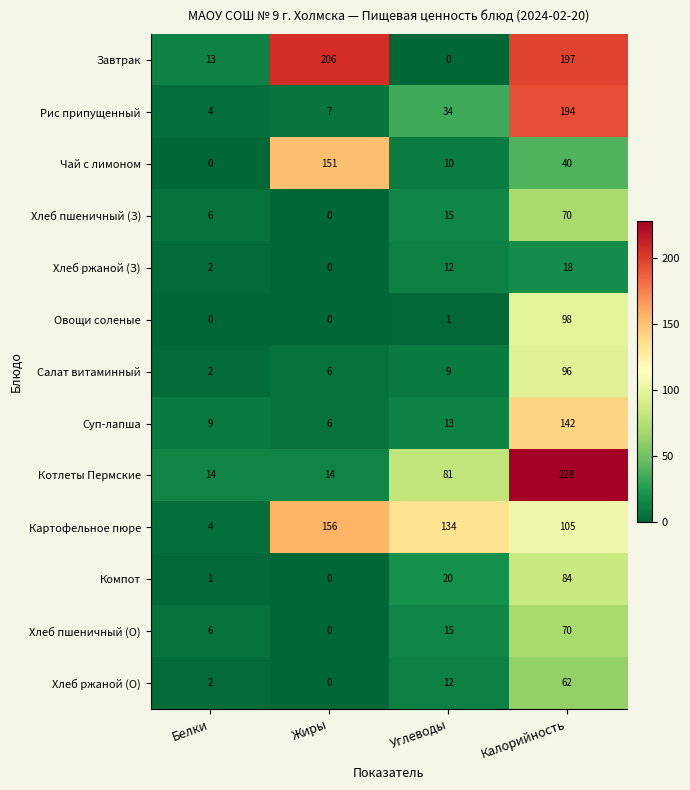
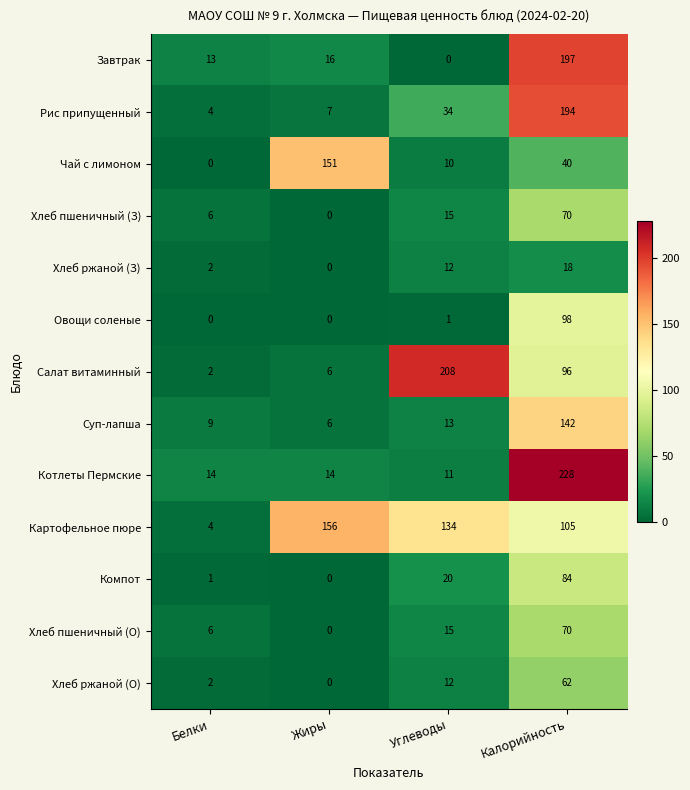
  {
    "Завтрак": {
      "Белки": 13,
-     "Жиры": 206,
+     "Жиры": 16,
      "Углеводы": 0,
      "Калорийность": 197
    },
    "Рис припущенный": {
      "Белки": 4,
      "Жиры": 7,
      "Углеводы": 34,
      "Калорийность": 194
    },
    "Чай с лимоном": {
      "Белки": 0,
      "Жиры": 151,
      "Углеводы": 10,
      "Калорийность": 40
    },
    "Хлеб пшеничный (З)": {
      "Белки": 6,
      "Жиры": 0,
      "Углеводы": 15,
      "Калорийность": 70
    },
    "Хлеб ржаной (З)": {
      "Белки": 2,
      "Жиры": 0,
      "Углеводы": 12,
      "Калорийность": 18
    },
    "Овощи соленые": {
      "Белки": 0,
      "Жиры": 0,
      "Углеводы": 1,
      "Калорийность": 98
    },
    "Салат витаминный": {
      "Белки": 2,
      "Жиры": 6,
-     "Углеводы": 9,
+     "Углеводы": 208,
      "Калорийность": 96
    },
    "Суп-лапша": {
      "Белки": 9,
      "Жиры": 6,
      "Углеводы": 13,
      "Калорийность": 142
    },
    "Котлеты Пермские": {
      "Белки": 14,
      "Жиры": 14,
-     "Углеводы": 81,
+     "Углеводы": 11,
      "Калорийность": 228
    },
    "Картофельное пюре": {
      "Белки": 4,
      "Жиры": 156,
      "Углеводы": 134,
      "Калорийность": 105
    },
    "Компот": {
      "Белки": 1,
      "Жиры": 0,
      "Углеводы": 20,
      "Калорийность": 84
    },
    "Хлеб пшеничный (О)": {
      "Белки": 6,
      "Жиры": 0,
      "Углеводы": 15,
      "Калорийность": 70
    },
    "Хлеб ржаной (О)": {
      "Белки": 2,
      "Жиры": 0,
      "Углеводы": 12,
      "Калорийность": 62
    }
  }
